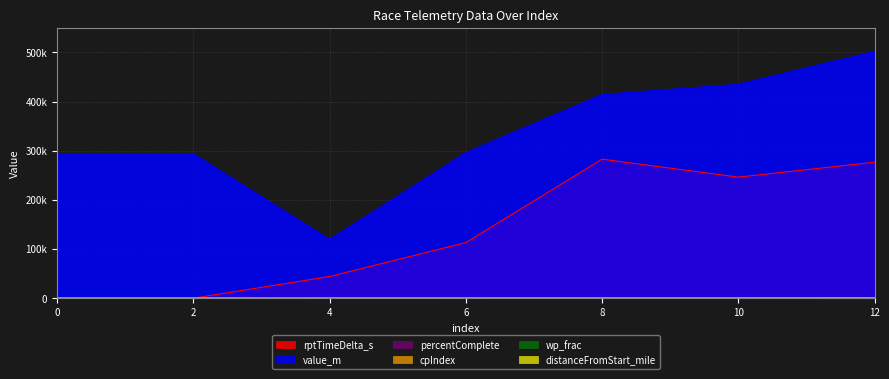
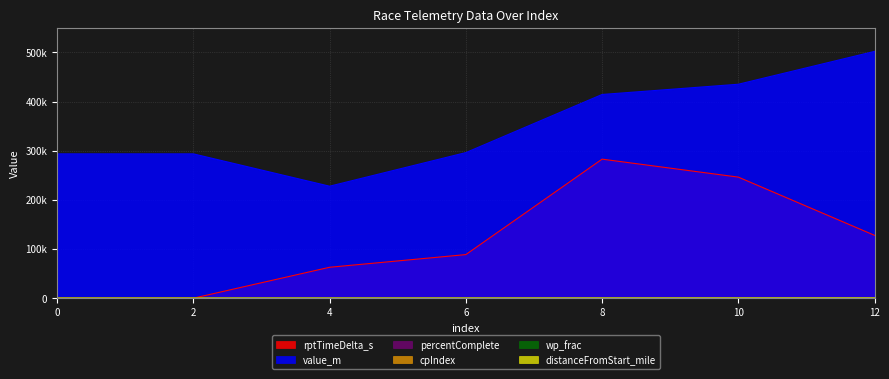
  {
    "rptTimeDelta_s": {
-     "4": 40000,
-     "6": 110000,
+     "4": 60000,
+     "6": 90000,
      "8": 280000,
      "10": 250000,
-     "12": 280000
+     "12": 130000
    },
    "value_m": {
      "0": 290000,
      "2": 290000,
-     "4": 120000,
+     "4": 230000,
      "6": 300000,
      "8": 410000,
      "10": 440000,
      "12": 500000
    }
  }
